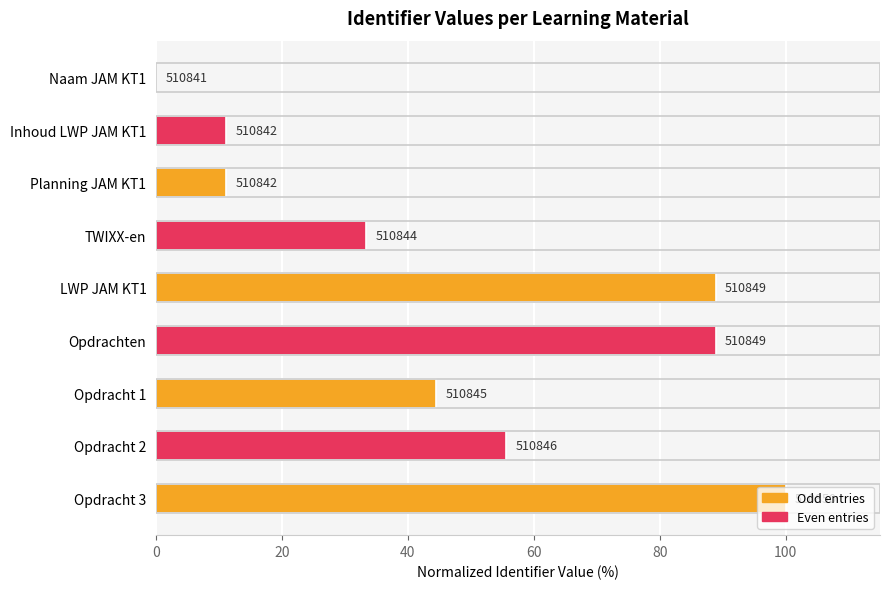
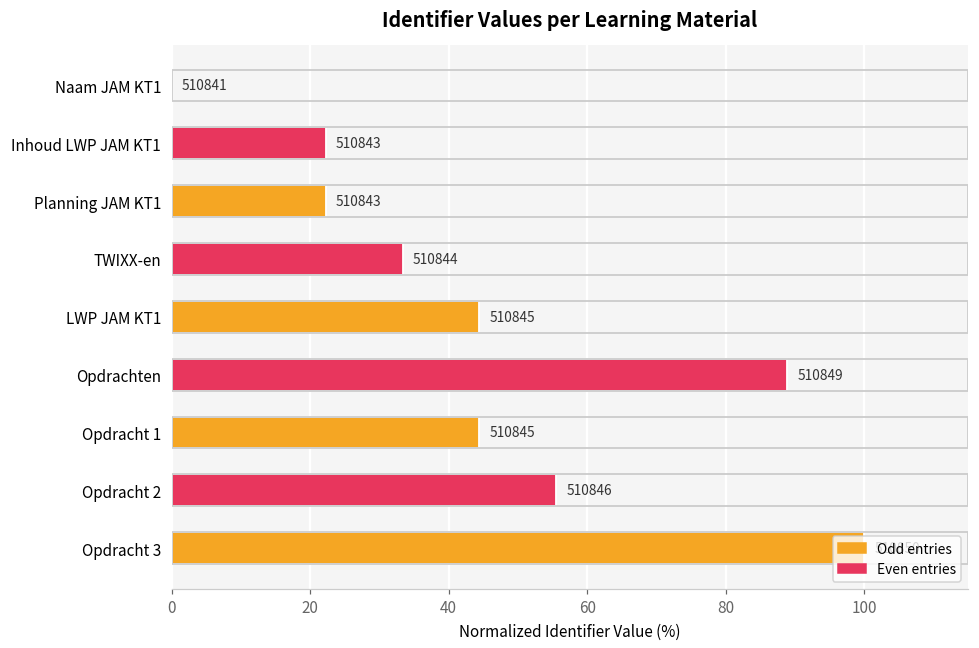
  {
-   "Inhoud LWP JAM KT1": 510842,
-   "Planning JAM KT1": 510842,
-   "LWP JAM KT1": 510849
+   "Inhoud LWP JAM KT1": 510843,
+   "Planning JAM KT1": 510843,
+   "LWP JAM KT1": 510845
  }
